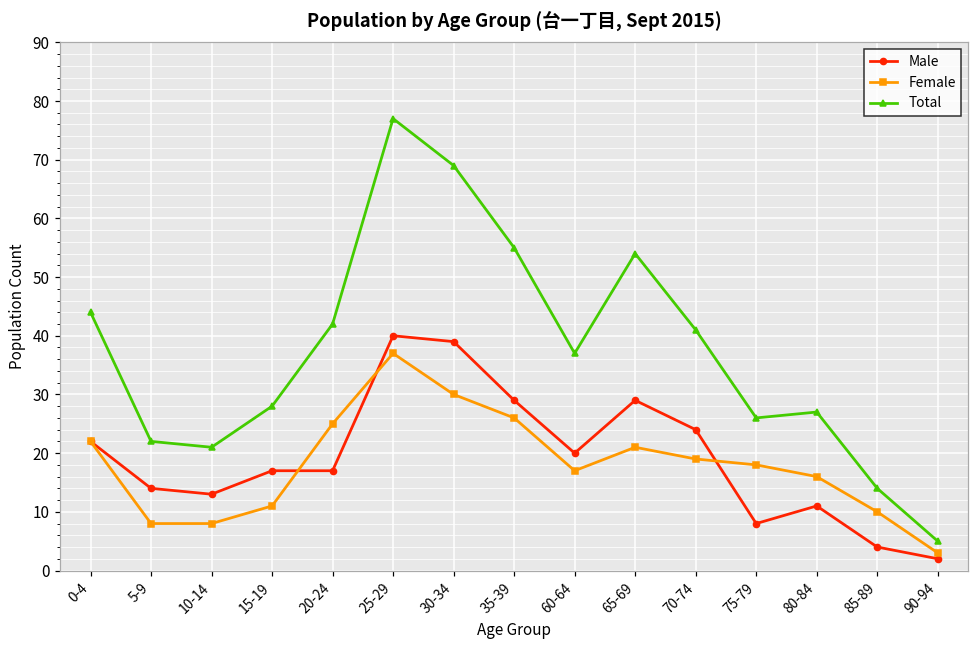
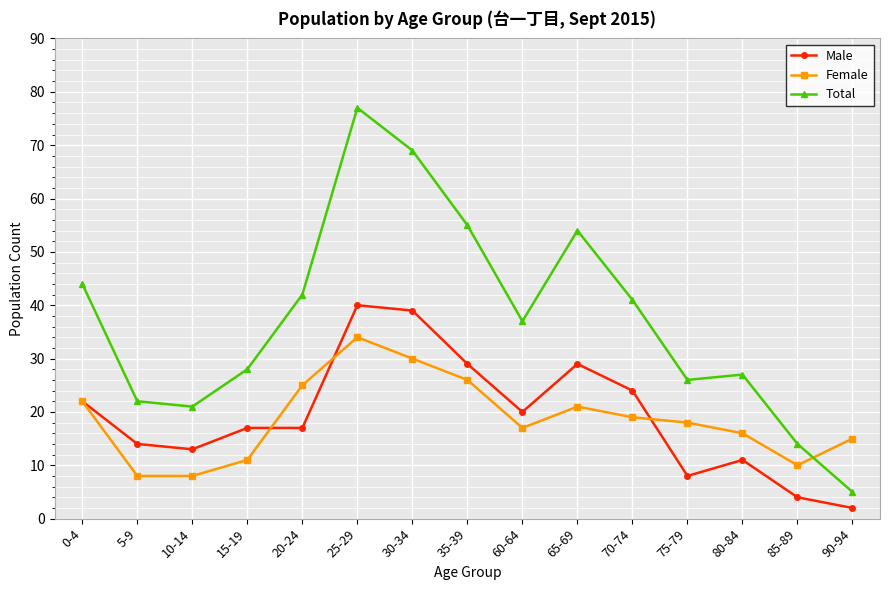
  {
    "Male": {
      "5-9": 14,
      "10-14": 13,
      "15-19": 17,
      "20-24": 17,
      "25-29": 40,
      "30-34": 39,
      "35-39": 29,
      "60-64": 20,
      "65-69": 29,
      "70-74": 24,
      "75-79": 8,
      "80-84": 11,
      "85-89": 4,
      "90-94": 2
    },
    "Female": {
      "5-9": 8,
      "10-14": 8,
      "15-19": 11,
      "20-24": 25,
-     "25-29": 37,
+     "25-29": 34,
      "30-34": 30,
      "35-39": 26,
      "60-64": 17,
      "65-69": 21,
      "70-74": 19,
      "75-79": 18,
      "80-84": 16,
      "85-89": 10,
-     "90-94": 3
+     "90-94": 15
    },
    "Total": {
      "0-4": 44,
      "5-9": 22,
      "10-14": 21,
      "15-19": 28,
      "20-24": 42,
      "25-29": 77,
      "30-34": 69,
      "35-39": 55,
      "60-64": 37,
      "65-69": 54,
      "70-74": 41,
      "75-79": 26,
      "80-84": 27,
      "85-89": 14,
      "90-94": 5
    }
  }
